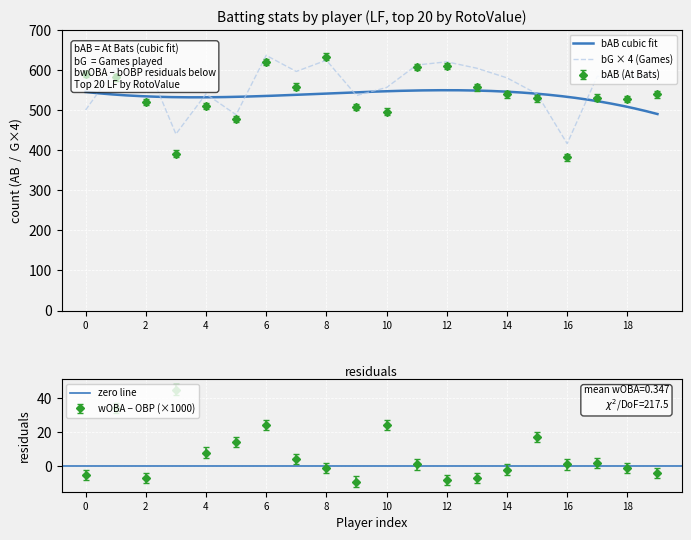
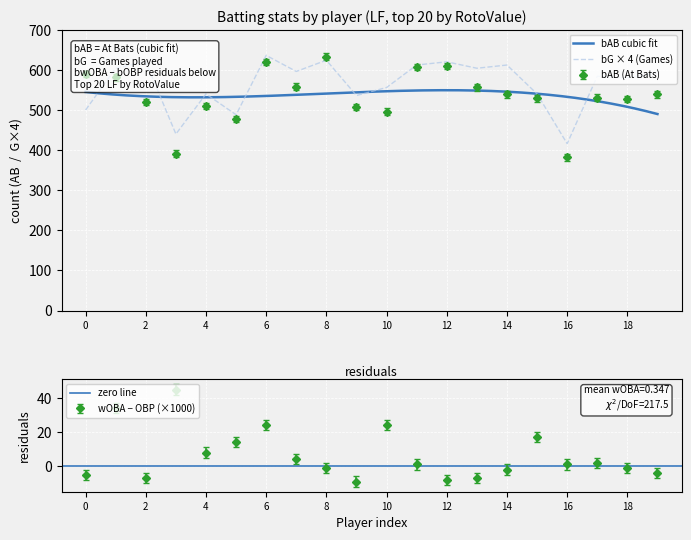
  {
    "Batting stats by player (LF, top 20 by RotoValue)": {
      "bG × 4 (Games)": {
        "0": 500,
        "4": 540,
        "6": 640,
        "10": 560,
-       "14": 580,
+       "14": 610,
        "16": 420
      }
    }
  }
